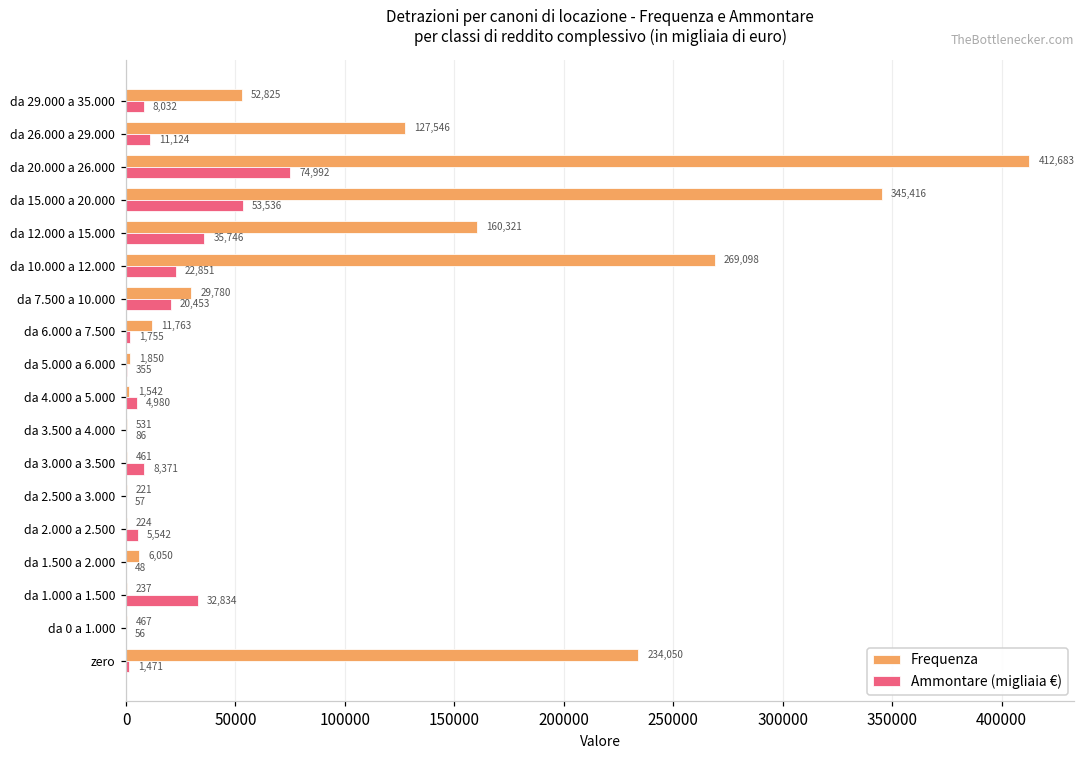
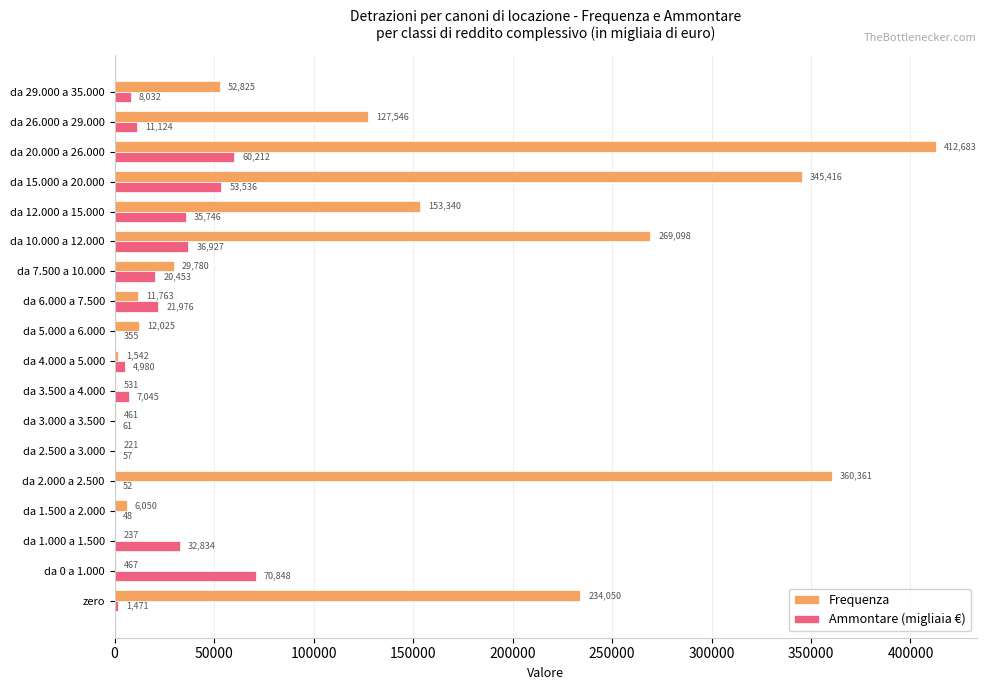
  {
    "Frequenza": {
      "da 29.000 a 35.000": "52,825",
      "da 26.000 a 29.000": "127,546",
      "da 20.000 a 26.000": "412,683",
      "da 15.000 a 20.000": "345,416",
-     "da 12.000 a 15.000": "160,321",
+     "da 12.000 a 15.000": "153,340",
      "da 10.000 a 12.000": "269,098",
      "da 7.500 a 10.000": "29,780",
      "da 6.000 a 7.500": "11,763",
-     "da 5.000 a 6.000": "1,850",
+     "da 5.000 a 6.000": "12,025",
      "da 4.000 a 5.000": "1,542",
      "da 3.500 a 4.000": "531",
      "da 3.000 a 3.500": "461",
      "da 2.500 a 3.000": "221",
-     "da 2.000 a 2.500": "224",
+     "da 2.000 a 2.500": "360,361",
      "da 1.500 a 2.000": "6,050",
      "da 1.000 a 1.500": "237",
      "da 0 a 1.000": "467",
      "zero": "234,050"
    },
    "Ammontare (migliaia €)": {
      "da 29.000 a 35.000": "8,032",
      "da 26.000 a 29.000": "11,124",
-     "da 20.000 a 26.000": "74,992",
+     "da 20.000 a 26.000": "60,212",
      "da 15.000 a 20.000": "53,536",
      "da 12.000 a 15.000": "35,746",
-     "da 10.000 a 12.000": "22,851",
+     "da 10.000 a 12.000": "36,927",
      "da 7.500 a 10.000": "20,453",
-     "da 6.000 a 7.500": "1,755",
+     "da 6.000 a 7.500": "21,976",
      "da 5.000 a 6.000": "355",
      "da 4.000 a 5.000": "4,980",
-     "da 3.500 a 4.000": "86",
-     "da 3.000 a 3.500": "8,371",
+     "da 3.500 a 4.000": "7,045",
+     "da 3.000 a 3.500": "61",
      "da 2.500 a 3.000": "57",
-     "da 2.000 a 2.500": "5,542",
+     "da 2.000 a 2.500": "52",
      "da 1.500 a 2.000": "48",
      "da 1.000 a 1.500": "32,834",
-     "da 0 a 1.000": "56",
+     "da 0 a 1.000": "70,848",
      "zero": "1,471"
    }
  }
